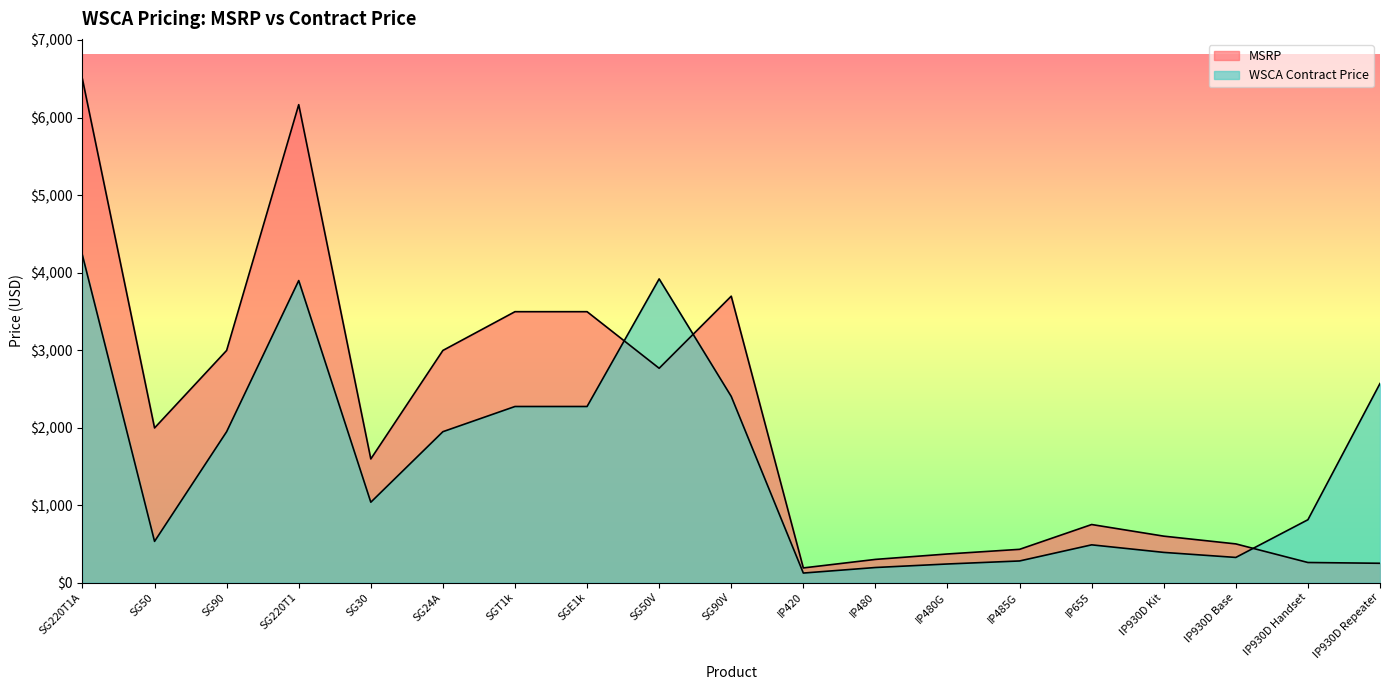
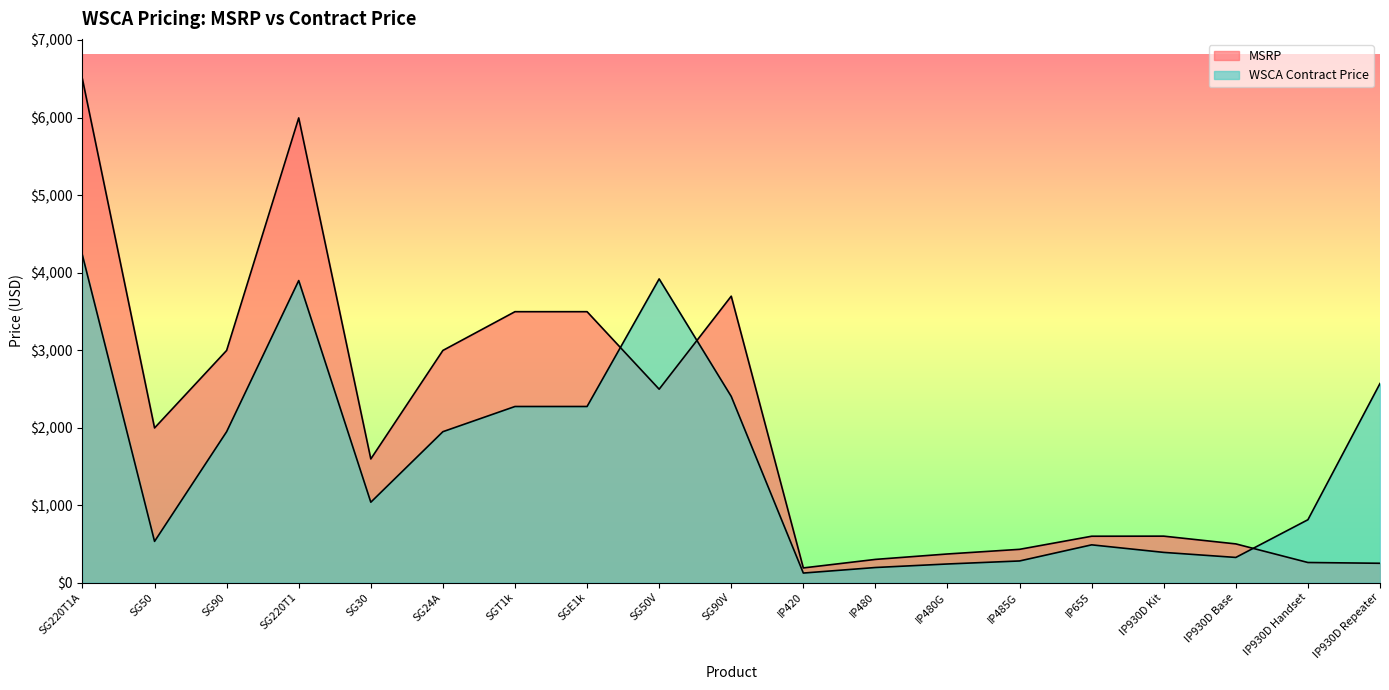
  {
    "MSRP": {
      "SG220T1A": "$6,500",
      "SG50": "$2,000",
      "SG90": "$3,000",
-     "SG220T1": "$6,200",
+     "SG220T1": "$6,000",
      "SG30": "$1,600",
      "SG24A": "$3,000",
      "SGT1k": "$3,500",
      "SGE1k": "$3,500",
-     "SG50V": "$2,800",
+     "SG50V": "$2,500",
      "SG90V": "$3,700",
      "IP420": "$200",
      "IP480": "$300",
      "IP480G": "$400",
      "IP485G": "$400",
-     "IP655": "$700",
+     "IP655": "$600",
      "IP930D Kit": "$600",
      "IP930D Base": "$500",
      "IP930D Handset": "$300",
      "IP930D Repeater": "$200"
    },
    "WSCA Contract Price": {
      "SG220T1A": "$4,200",
      "SG50": "$500",
      "SG90": "$1,900",
      "SG220T1": "$3,900",
      "SG30": "$1,000",
      "SG24A": "$1,900",
      "SGT1k": "$2,300",
      "SGE1k": "$2,300",
      "SG50V": "$3,900",
      "SG90V": "$2,400",
      "IP420": "$100",
      "IP480": "$200",
      "IP480G": "$200",
      "IP485G": "$300",
      "IP655": "$500",
      "IP930D Kit": "$400",
      "IP930D Base": "$300",
      "IP930D Handset": "$800",
      "IP930D Repeater": "$2,600"
    }
  }
